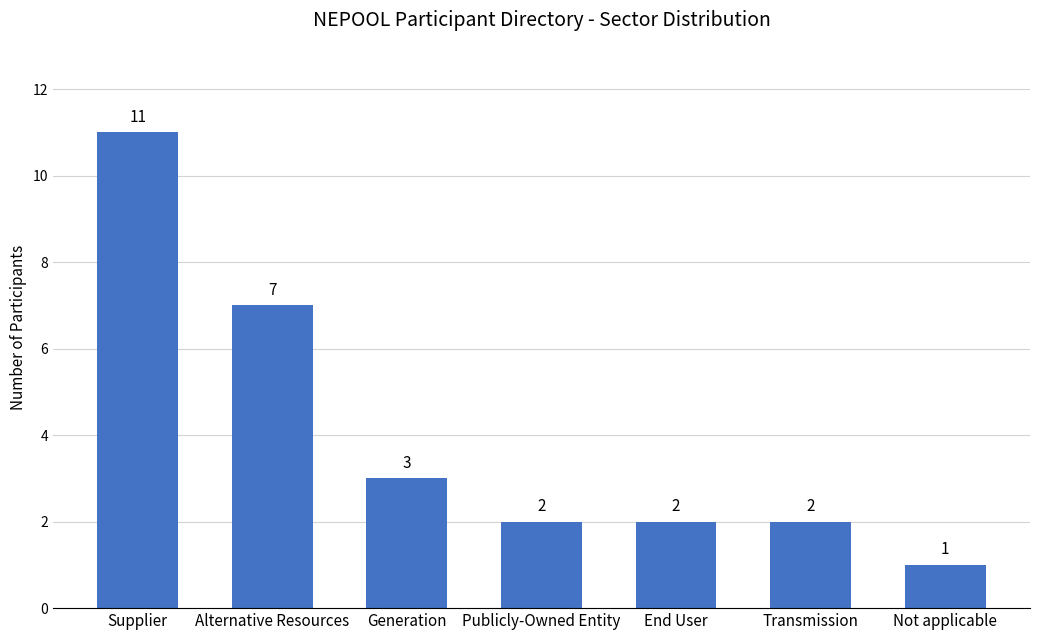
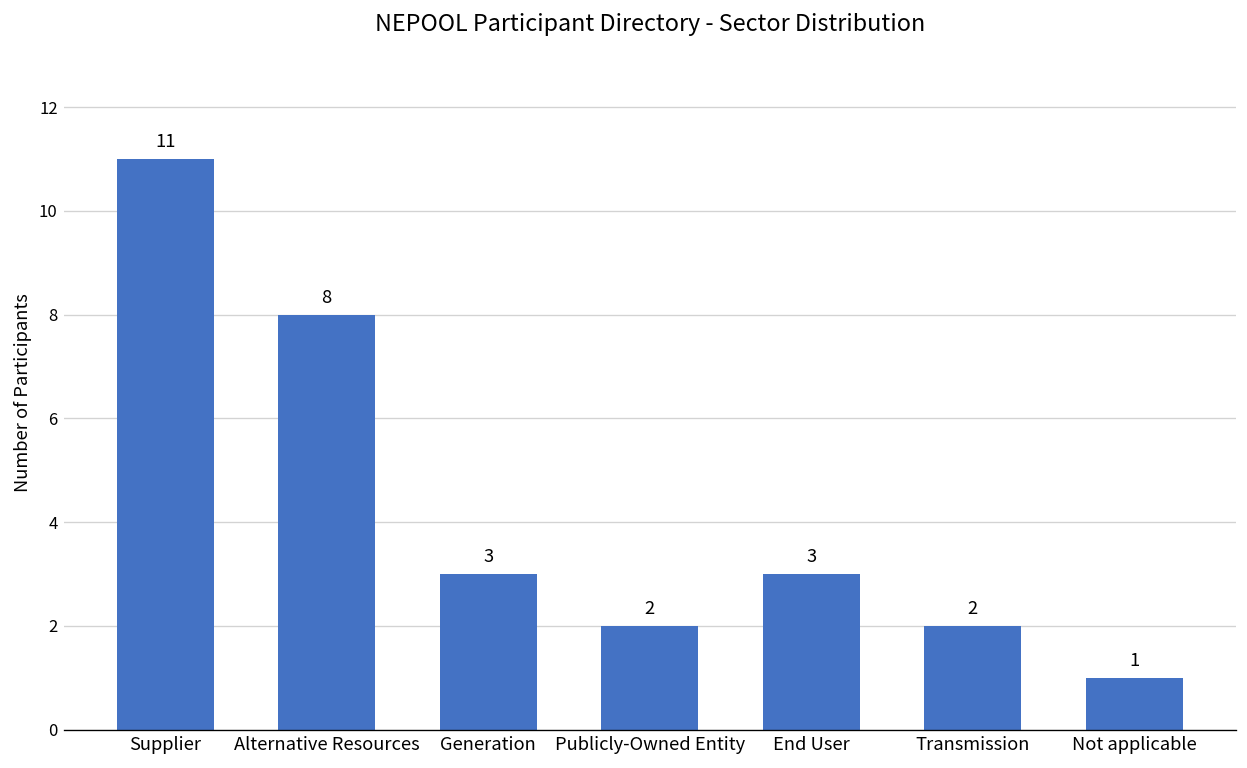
  {
    "Supplier": 11,
-   "Alternative Resources": 7,
+   "Alternative Resources": 8,
    "Generation": 3,
    "Publicly-Owned Entity": 2,
-   "End User": 2,
+   "End User": 3,
    "Transmission": 2,
    "Not applicable": 1
  }
